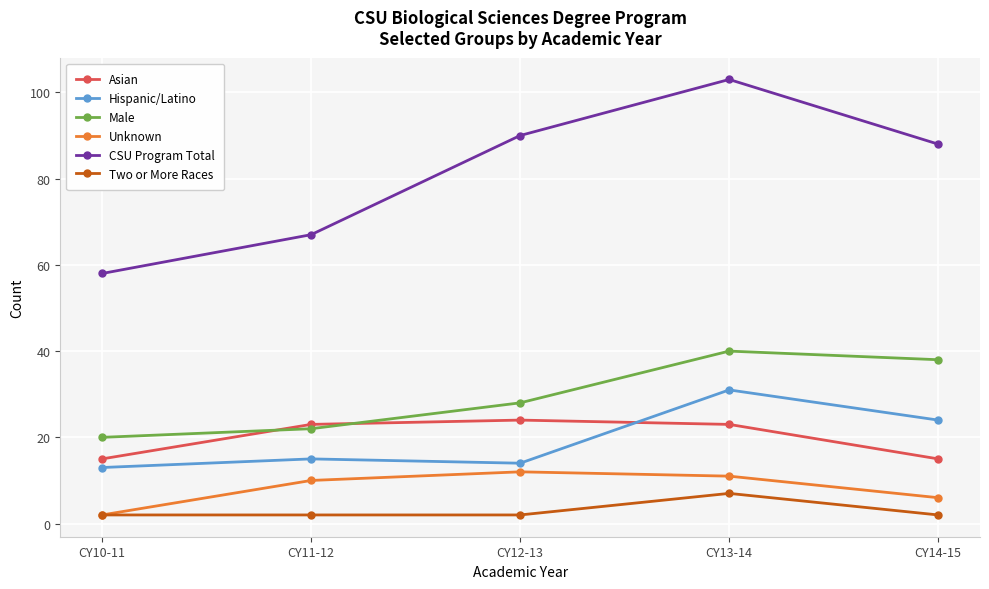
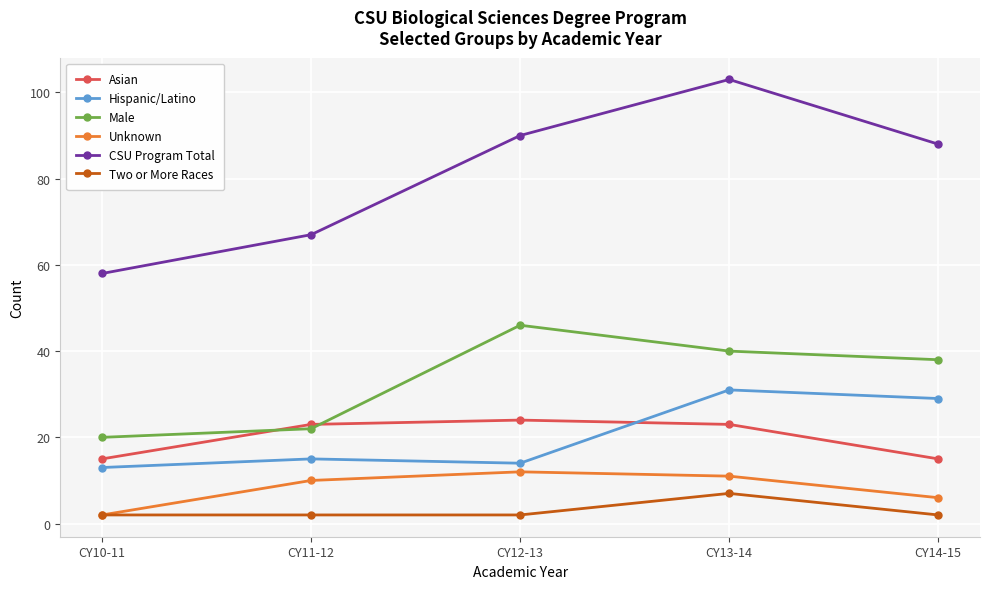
  {
    "Hispanic/Latino": {
      "CY10-11": 13,
      "CY11-12": 15,
      "CY12-13": 14,
      "CY13-14": 31,
-     "CY14-15": 24
+     "CY14-15": 29
    },
    "Male": {
      "CY10-11": 20,
      "CY11-12": 22,
-     "CY12-13": 28,
+     "CY12-13": 46,
      "CY13-14": 40,
      "CY14-15": 38
    },
    "CSU Program Total": {
      "CY10-11": 58,
      "CY11-12": 67,
      "CY12-13": 90,
      "CY13-14": 103,
      "CY14-15": 88
    },
    "Two or More Races": {
      "CY11-12": 2,
      "CY12-13": 2,
      "CY13-14": 7,
      "CY14-15": 2
    }
  }
